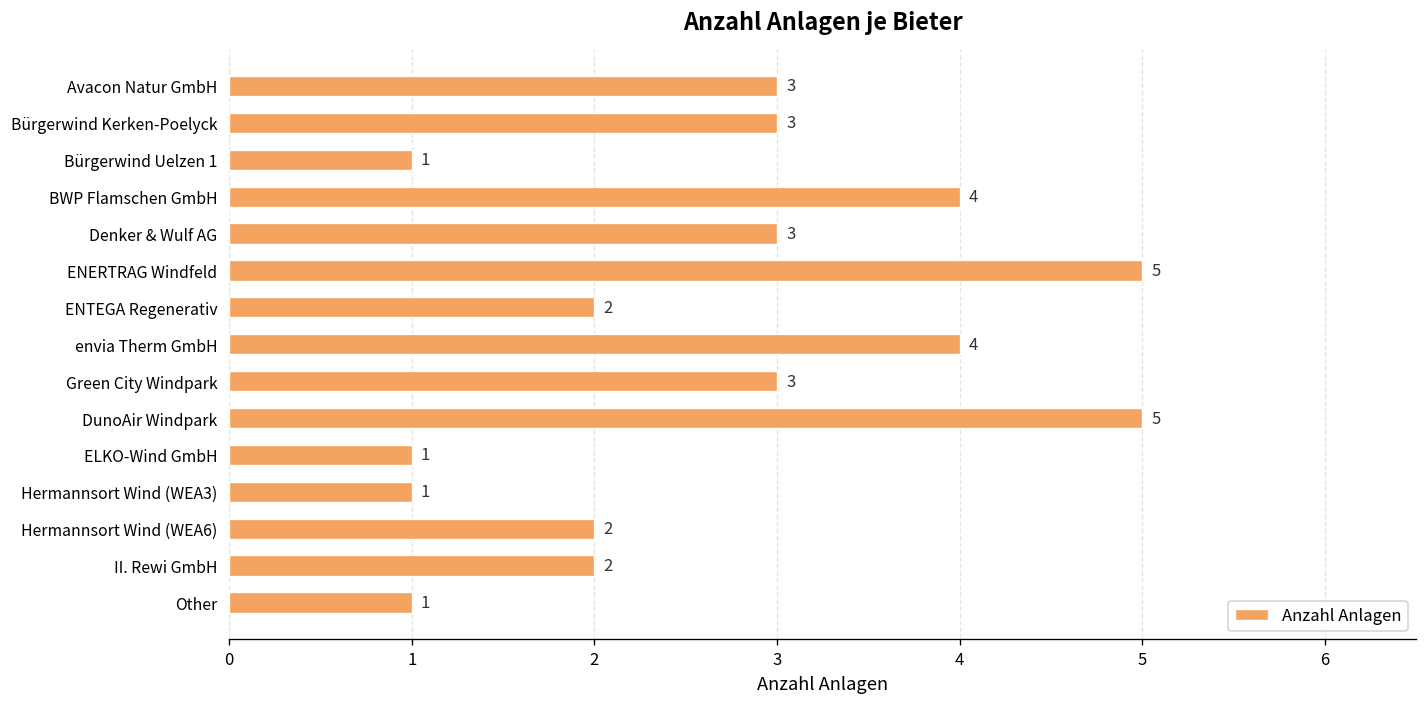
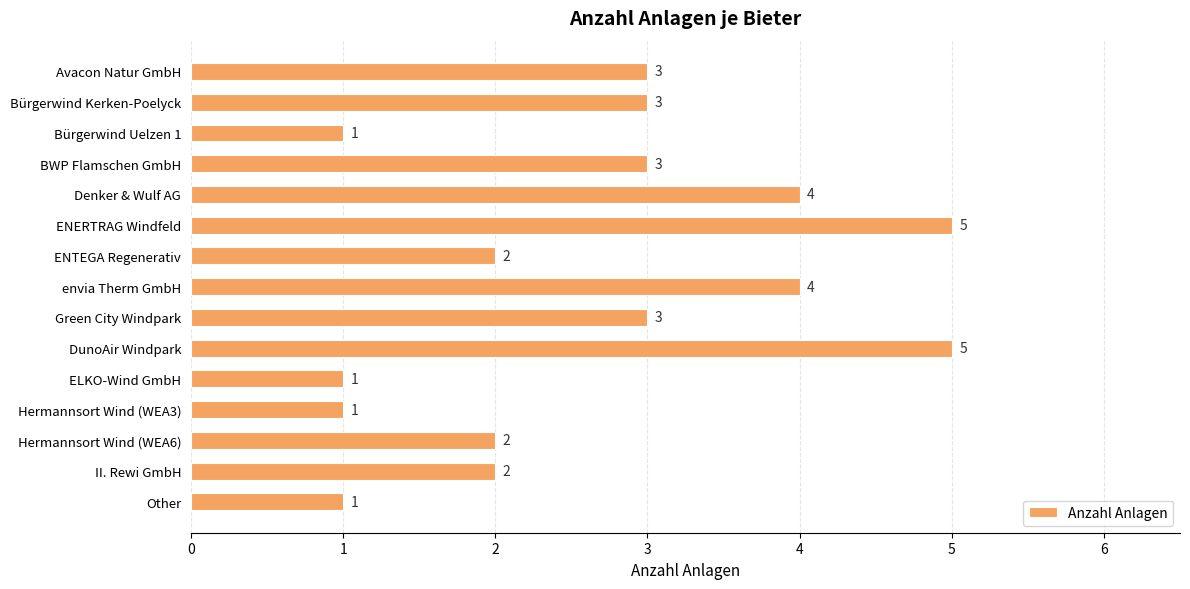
  {
    "Avacon Natur GmbH": 3,
    "Bürgerwind Kerken-Poelyck": 3,
    "Bürgerwind Uelzen 1": 1,
-   "BWP Flamschen GmbH": 4,
-   "Denker & Wulf AG": 3,
+   "BWP Flamschen GmbH": 3,
+   "Denker & Wulf AG": 4,
    "ENERTRAG Windfeld": 5,
    "ENTEGA Regenerativ": 2,
    "envia Therm GmbH": 4,
    "Green City Windpark": 3,
    "DunoAir Windpark": 5,
    "ELKO-Wind GmbH": 1,
    "Hermannsort Wind (WEA3)": 1,
    "Hermannsort Wind (WEA6)": 2,
    "II. Rewi GmbH": 2,
    "Other": 1
  }
